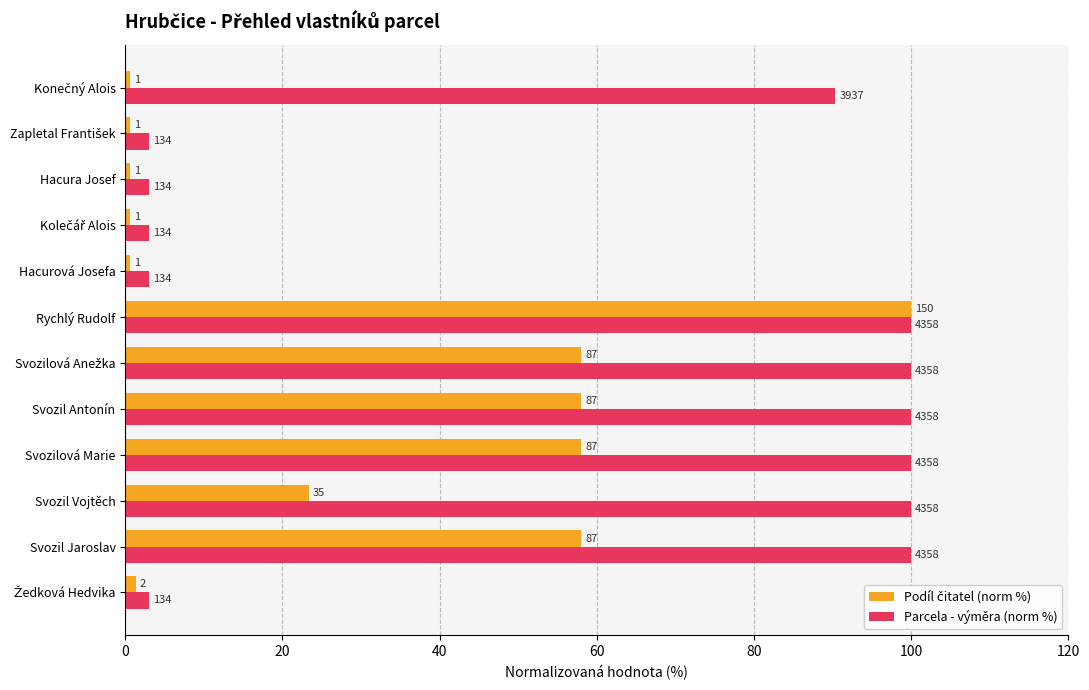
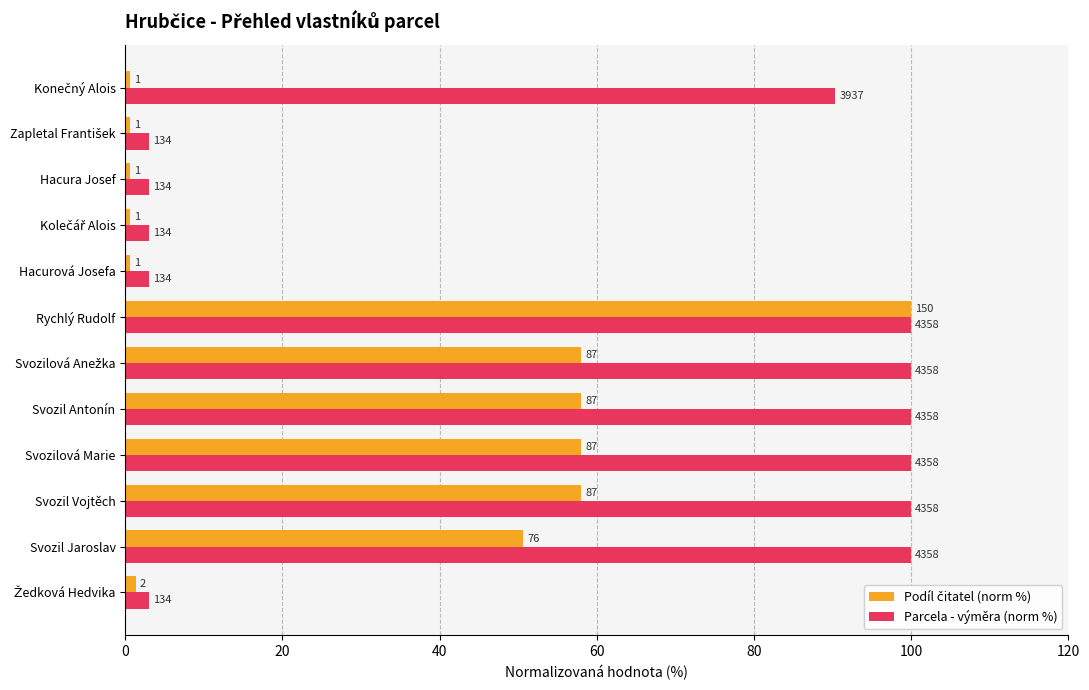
  {
    "Podíl čitatel (norm %)": {
      "Konečný Alois": 1,
      "Zapletal František": 1,
      "Hacura Josef": 1,
      "Kolečář Alois": 1,
      "Hacurová Josefa": 1,
-     "Svozil Vojtěch": 35,
-     "Svozil Jaroslav": 87
+     "Svozil Vojtěch": 87,
+     "Svozil Jaroslav": 76
    }
  }
